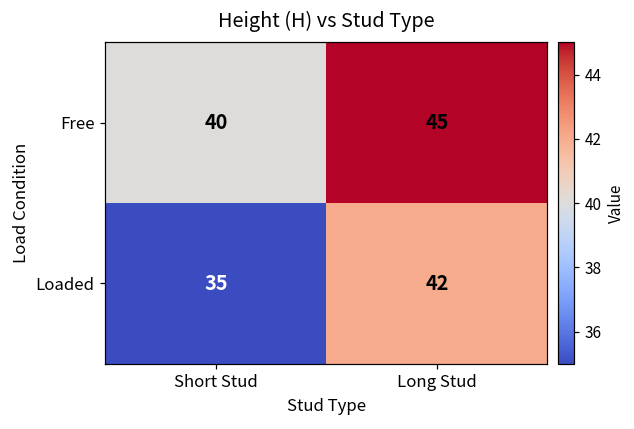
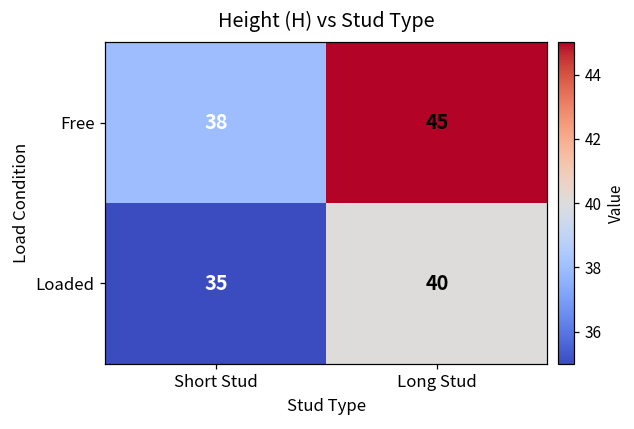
  {
    "Free": {
-     "Short Stud": 40,
+     "Short Stud": 38,
      "Long Stud": 45
    },
    "Loaded": {
      "Short Stud": 35,
-     "Long Stud": 42
+     "Long Stud": 40
    }
  }
